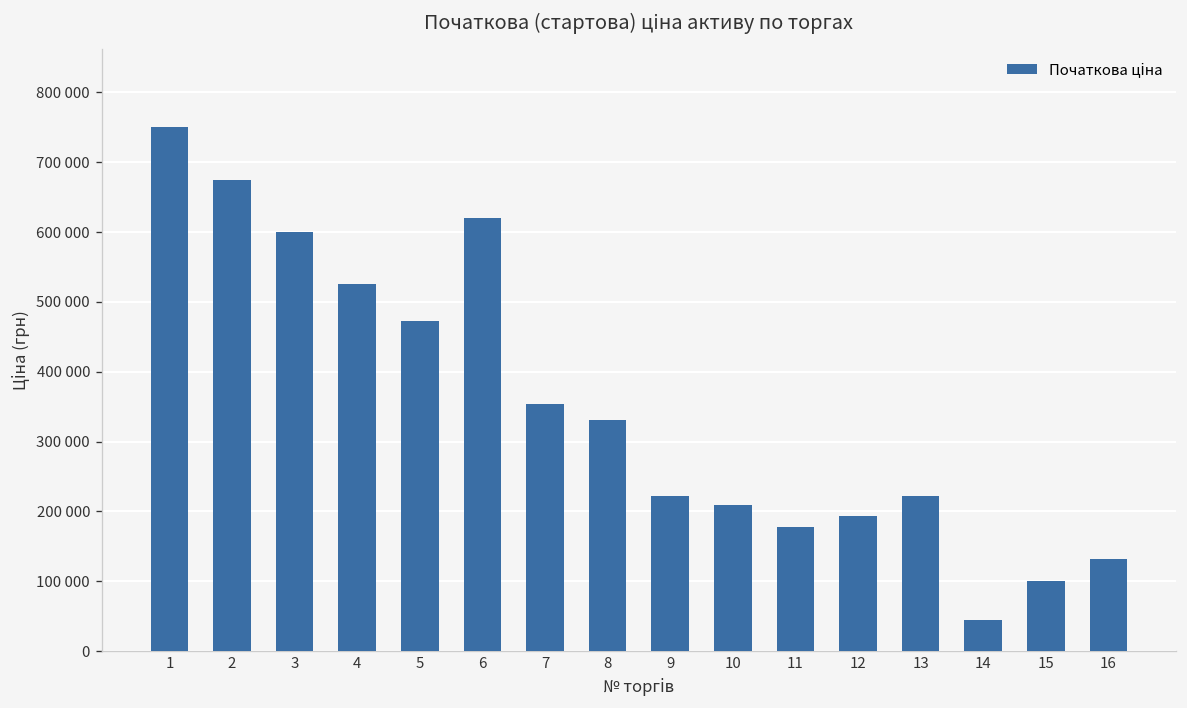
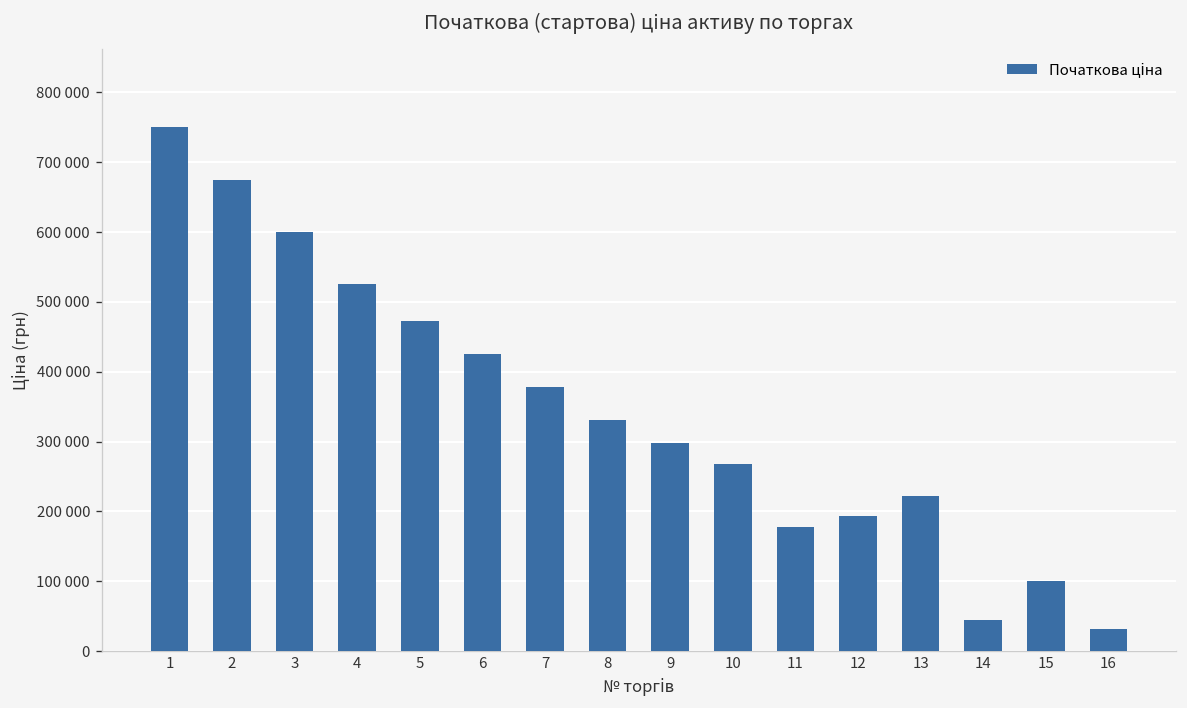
  {
    "1": 750000,
    "2": 680000,
    "3": 600000,
    "4": 530000,
    "5": 470000,
-   "6": 620000,
-   "7": 350000,
+   "6": 430000,
+   "7": 380000,
    "8": 330000,
-   "9": 220000,
-   "10": 210000,
+   "9": 300000,
+   "10": 270000,
    "11": 180000,
    "12": 190000,
    "13": 220000,
    "14": 40000,
    "15": 100000,
-   "16": 130000
+   "16": 30000
  }
